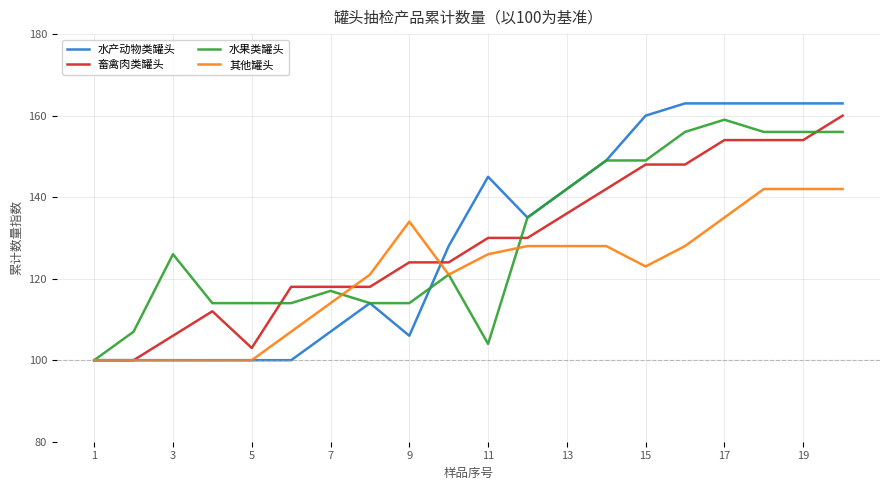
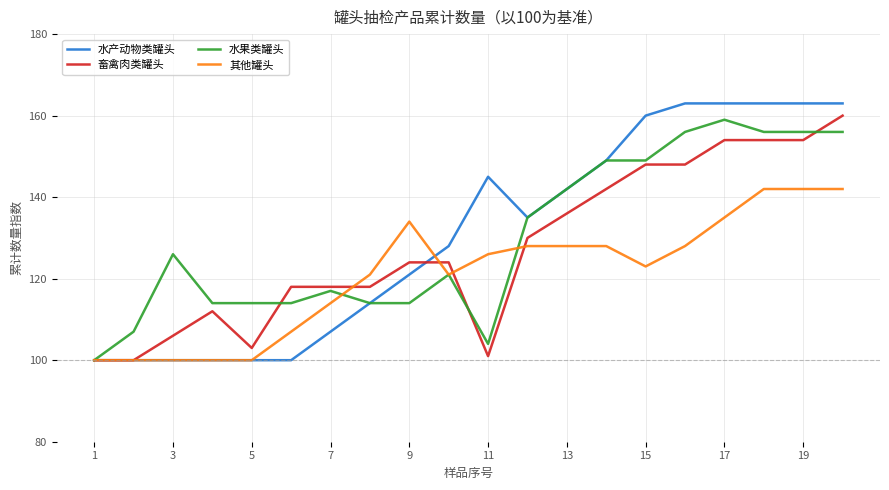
  {
    "水产动物类罐头": {
      "7": 107,
-     "9": 106,
+     "9": 121,
      "11": 145,
      "15": 160,
      "17": 163,
      "19": 163
    },
    "畜禽肉类罐头": {
      "3": 106,
      "5": 103,
      "7": 118,
      "9": 124,
-     "11": 130,
+     "11": 101,
      "13": 136,
      "15": 148,
      "17": 154,
      "19": 154
    },
    "水果类罐头": {
      "3": 126,
      "5": 114,
      "7": 117,
      "9": 114,
      "11": 104,
      "15": 149,
      "17": 159,
      "19": 156
    },
    "其他罐头": {
      "7": 114,
      "9": 134,
      "11": 126,
      "13": 128,
      "15": 123,
      "17": 135,
      "19": 142
    }
  }
